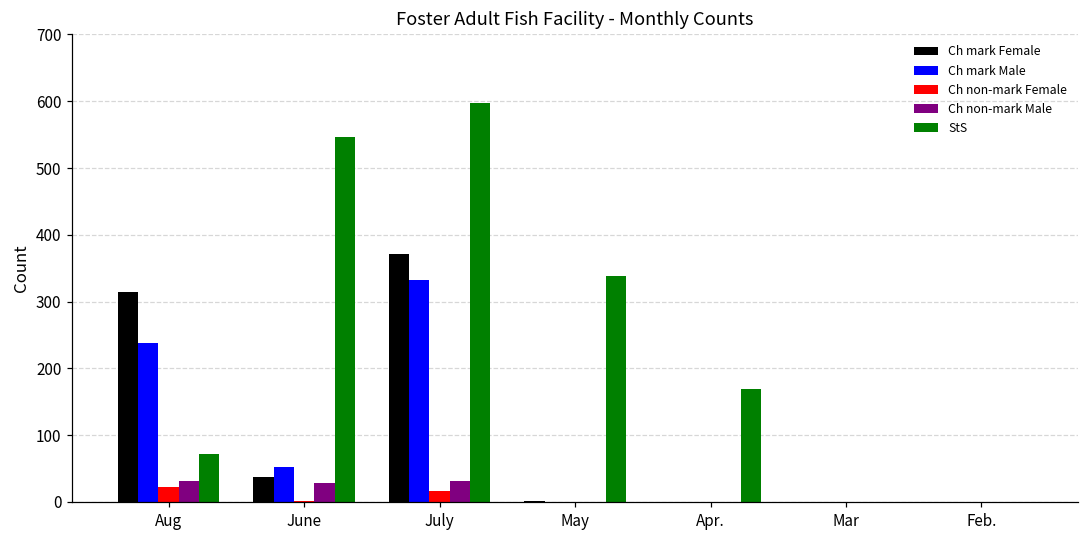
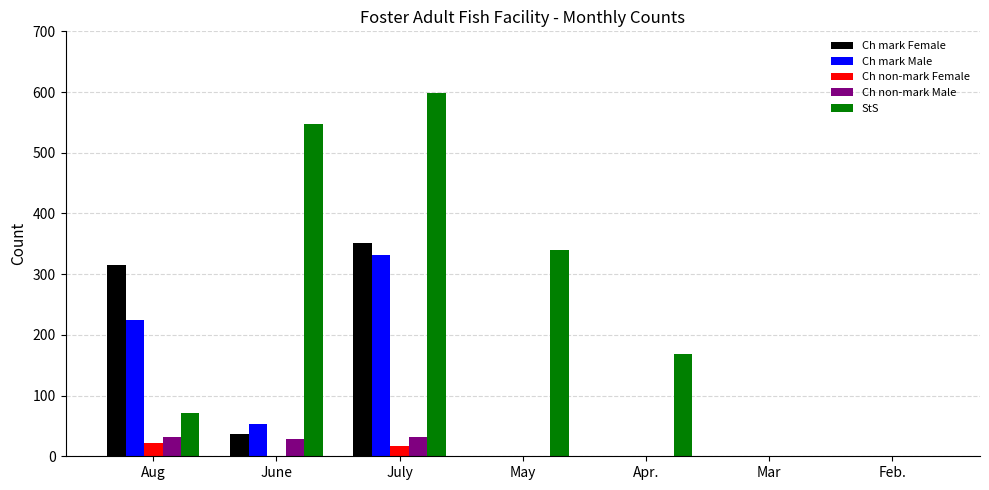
  {
    "Ch mark Female": {
      "Aug": 320,
      "June": 40,
-     "July": 370,
+     "July": 350,
      "Apr.": 0,
      "Mar": 0,
      "Feb.": 0
    },
    "Ch mark Male": {
-     "Aug": 240,
+     "Aug": 220,
      "June": 50,
      "July": 330,
      "May": 0,
      "Apr.": 0,
      "Mar": 0,
      "Feb.": 0
    },
    "Ch non-mark Female": {
      "Aug": 20,
      "July": 20,
      "May": 0,
      "Apr.": 0,
      "Mar": 0,
      "Feb.": 0
    },
    "Ch non-mark Male": {
      "Aug": 30,
      "June": 30,
      "July": 30,
      "May": 0,
      "Apr.": 0,
      "Mar": 0,
      "Feb.": 0
    },
    "StS": {
      "Aug": 70,
      "June": 550,
      "July": 600,
      "May": 340,
      "Apr.": 170,
      "Mar": 0,
      "Feb.": 0
    }
  }
